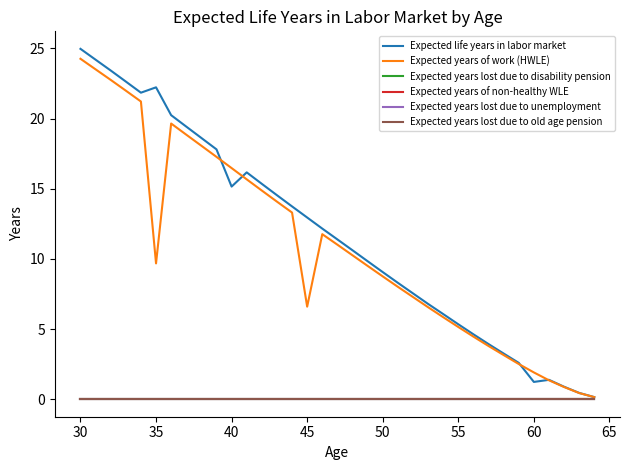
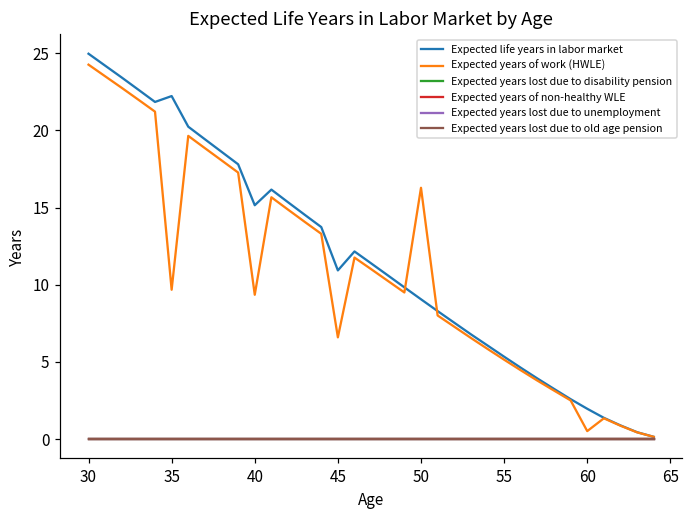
  {
    "Expected life years in labor market": {
      "30": 25.0,
      "35": 22.2,
      "40": 15.2,
-     "45": 12.9,
+     "45": 10.9,
      "50": 9.1,
      "55": 5.3,
-     "60": 1.2
+     "60": 2.0
    },
    "Expected years of work (HWLE)": {
      "30": 24.3,
      "35": 9.7,
-     "40": 16.5,
+     "40": 9.4,
      "45": 6.6,
-     "50": 8.8,
+     "50": 16.3,
      "55": 5.1,
-     "60": 1.9
+     "60": 0.5
    },
    "Expected years lost due to old age pension": {
      "30": 0.0,
      "35": 0.0,
      "40": 0.0,
      "45": 0.0,
      "50": 0.0,
      "55": 0.0,
      "60": 0.0
    }
  }
